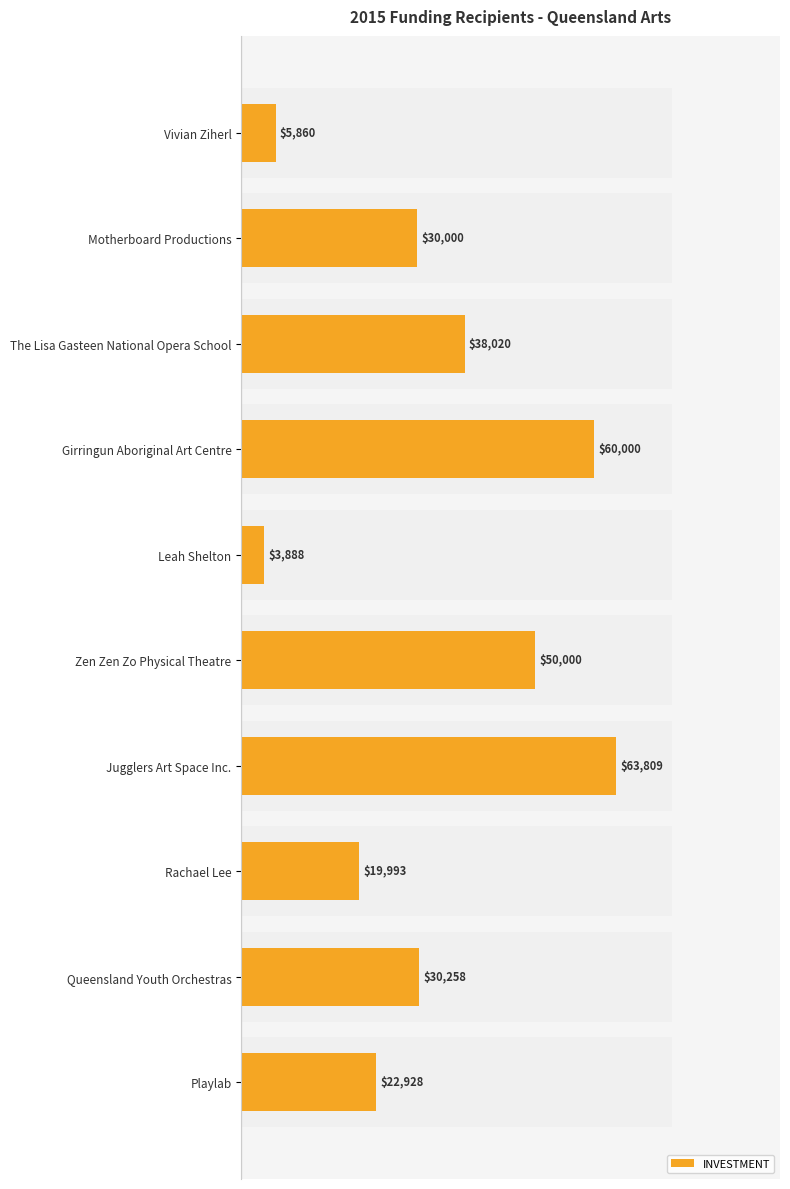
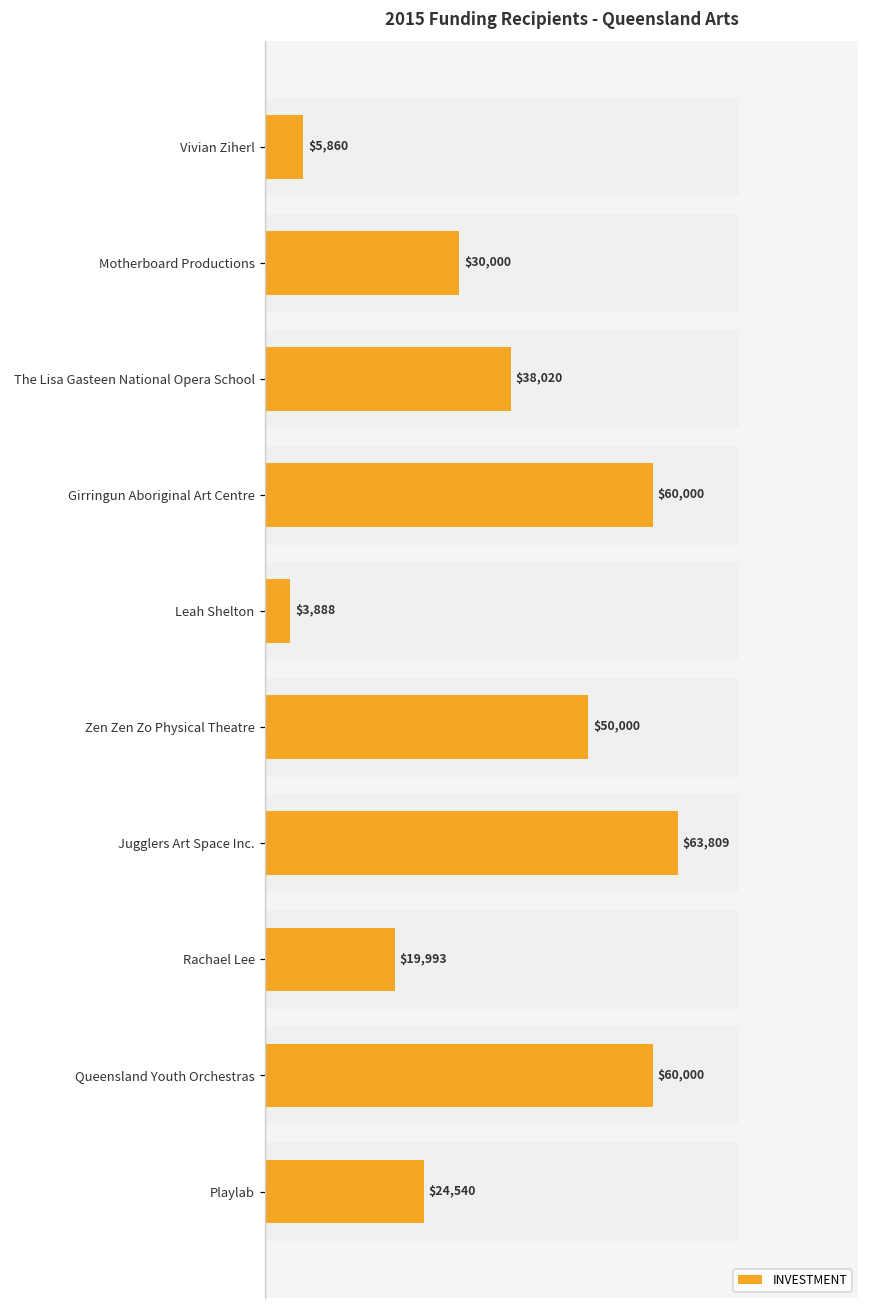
  {
    "INVESTMENT": {
-     "Queensland Youth Orchestras": "$30,258",
-     "Playlab": "$22,928"
+     "Queensland Youth Orchestras": "$60,000",
+     "Playlab": "$24,540"
    }
  }
